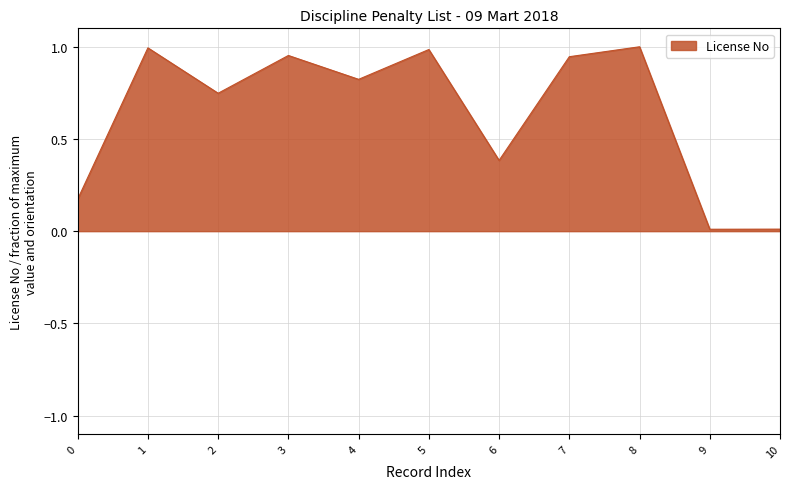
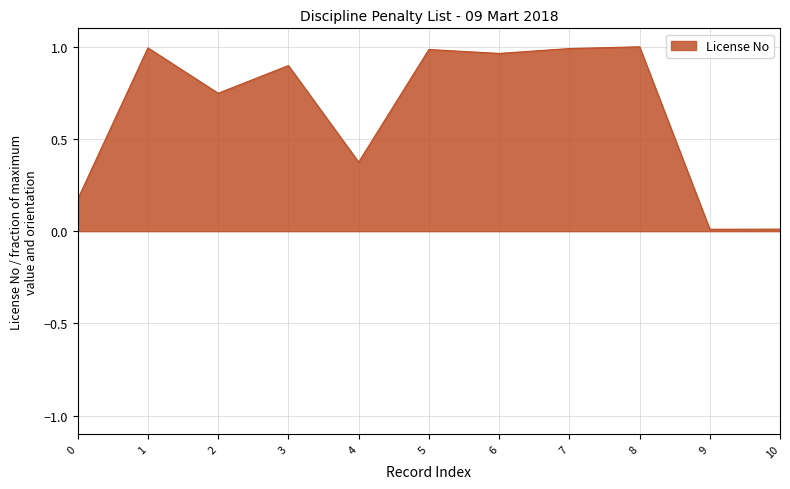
  {
    "0": 0.17,
    "1": 0.99,
    "2": 0.75,
-   "3": 0.95,
-   "4": 0.82,
+   "3": 0.90,
+   "4": 0.37,
    "5": 0.99,
-   "6": 0.38,
-   "7": 0.95,
+   "6": 0.96,
+   "7": 0.99,
    "8": 1.00,
    "9": 0.01,
    "10": 0.01
  }
